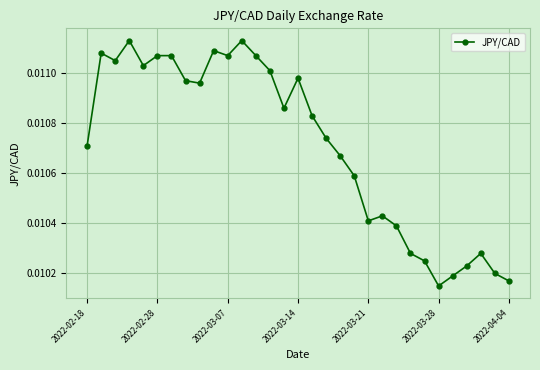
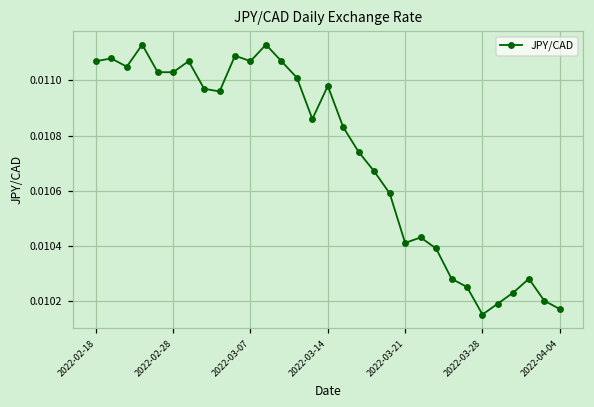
  {
-   "2022-02-18": 0.01071,
-   "2022-02-28": 0.01107,
+   "2022-02-18": 0.01107,
+   "2022-02-28": 0.01103,
    "2022-03-07": 0.01107,
    "2022-03-14": 0.01098,
    "2022-03-21": 0.01041,
    "2022-03-28": 0.01015,
    "2022-04-04": 0.01017
  }
